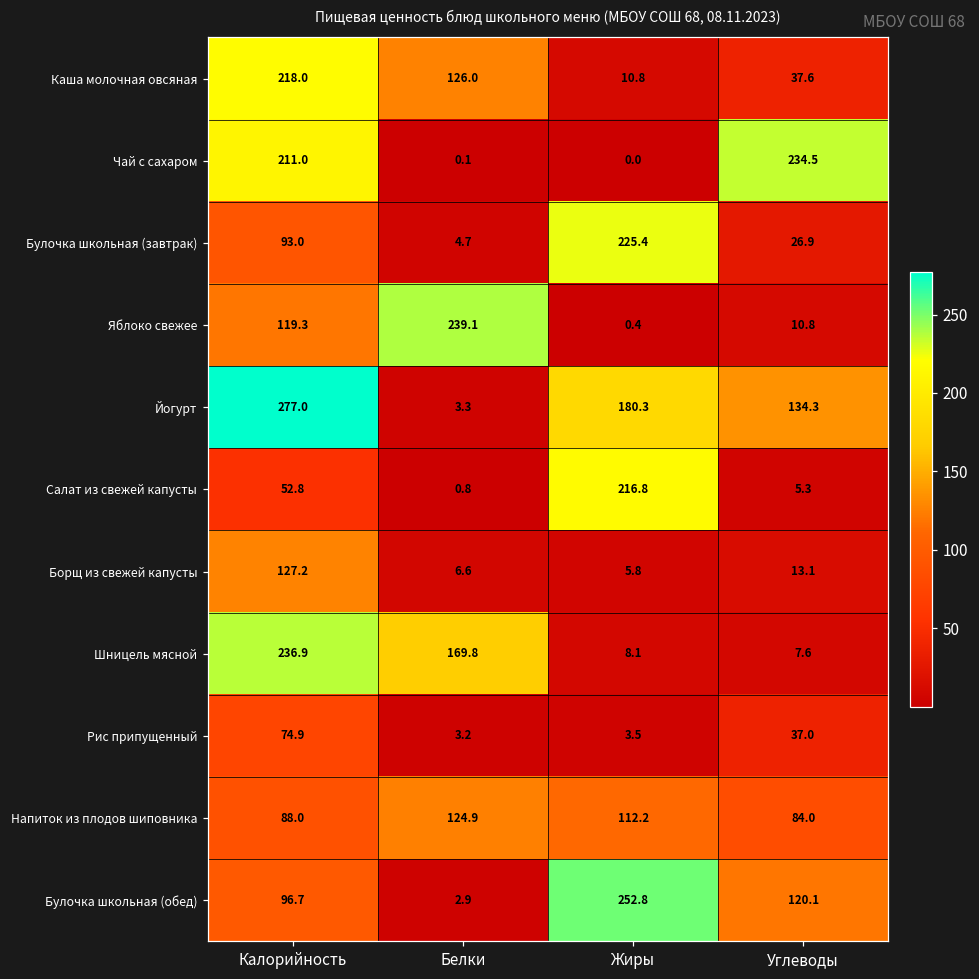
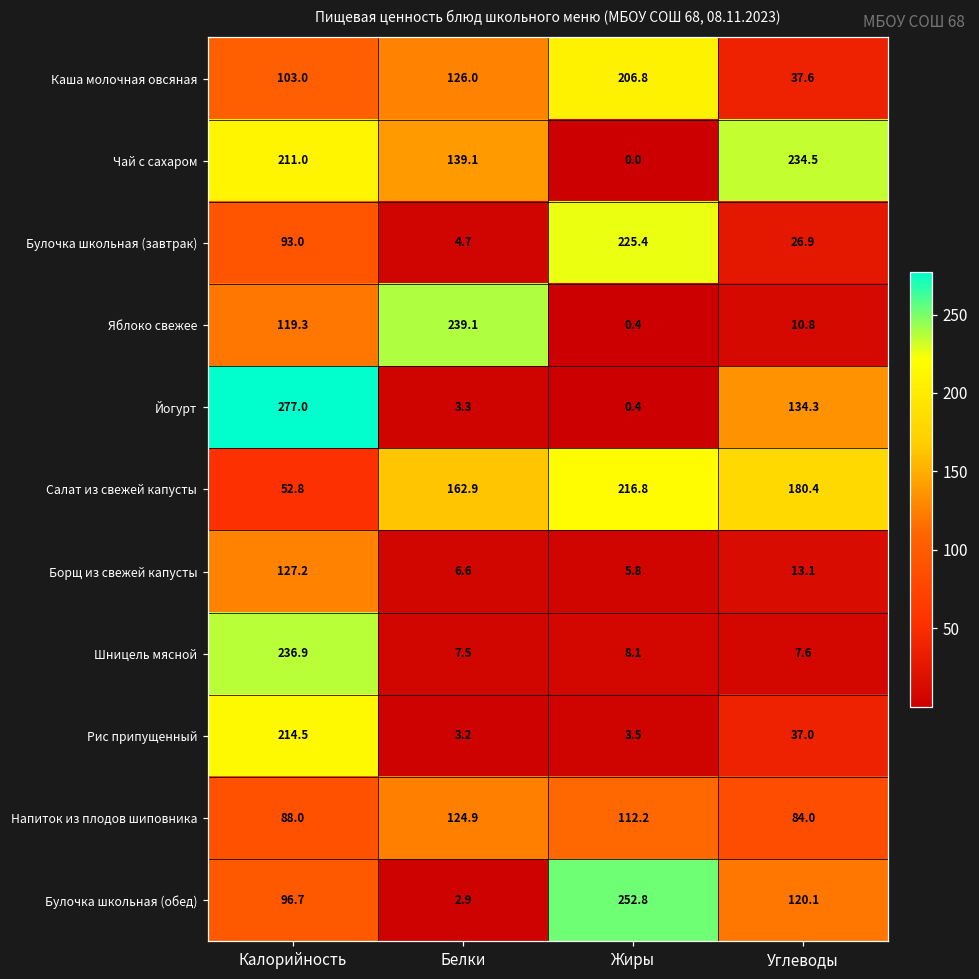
  {
    "Каша молочная овсяная": {
-     "Калорийность": 218.0,
+     "Калорийность": 103.0,
      "Белки": 126.0,
-     "Жиры": 10.8,
+     "Жиры": 206.8,
      "Углеводы": 37.6
    },
    "Чай с сахаром": {
      "Калорийность": 211.0,
-     "Белки": 0.1,
+     "Белки": 139.1,
      "Жиры": 0.0,
      "Углеводы": 234.5
    },
    "Булочка школьная (завтрак)": {
      "Калорийность": 93.0,
      "Белки": 4.7,
      "Жиры": 225.4,
      "Углеводы": 26.9
    },
    "Яблоко свежее": {
      "Калорийность": 119.3,
      "Белки": 239.1,
      "Жиры": 0.4,
      "Углеводы": 10.8
    },
    "Йогурт": {
      "Калорийность": 277.0,
      "Белки": 3.3,
-     "Жиры": 180.3,
+     "Жиры": 0.4,
      "Углеводы": 134.3
    },
    "Салат из свежей капусты": {
      "Калорийность": 52.8,
-     "Белки": 0.8,
+     "Белки": 162.9,
      "Жиры": 216.8,
-     "Углеводы": 5.3
+     "Углеводы": 180.4
    },
    "Борщ из свежей капусты": {
      "Калорийность": 127.2,
      "Белки": 6.6,
      "Жиры": 5.8,
      "Углеводы": 13.1
    },
    "Шницель мясной": {
      "Калорийность": 236.9,
-     "Белки": 169.8,
+     "Белки": 7.5,
      "Жиры": 8.1,
      "Углеводы": 7.6
    },
    "Рис припущенный": {
-     "Калорийность": 74.9,
+     "Калорийность": 214.5,
      "Белки": 3.2,
      "Жиры": 3.5,
      "Углеводы": 37.0
    },
    "Напиток из плодов шиповника": {
      "Калорийность": 88.0,
      "Белки": 124.9,
      "Жиры": 112.2,
      "Углеводы": 84.0
    },
    "Булочка школьная (обед)": {
      "Калорийность": 96.7,
      "Белки": 2.9,
      "Жиры": 252.8,
      "Углеводы": 120.1
    }
  }
